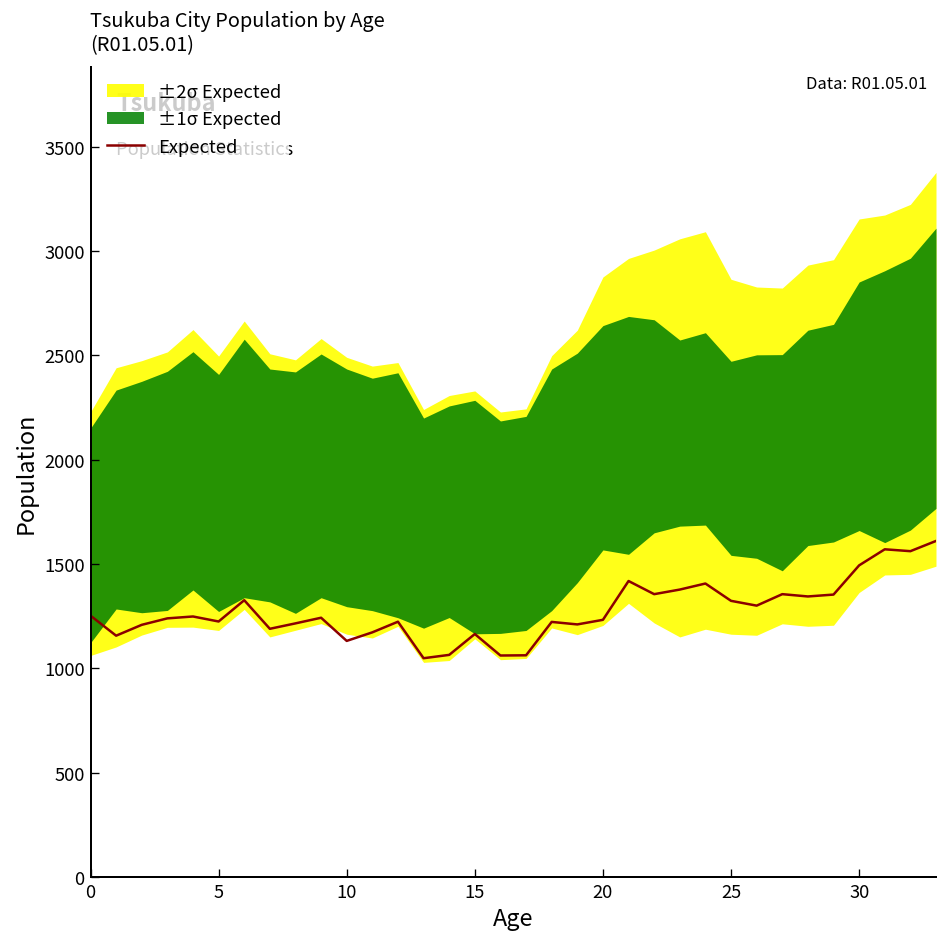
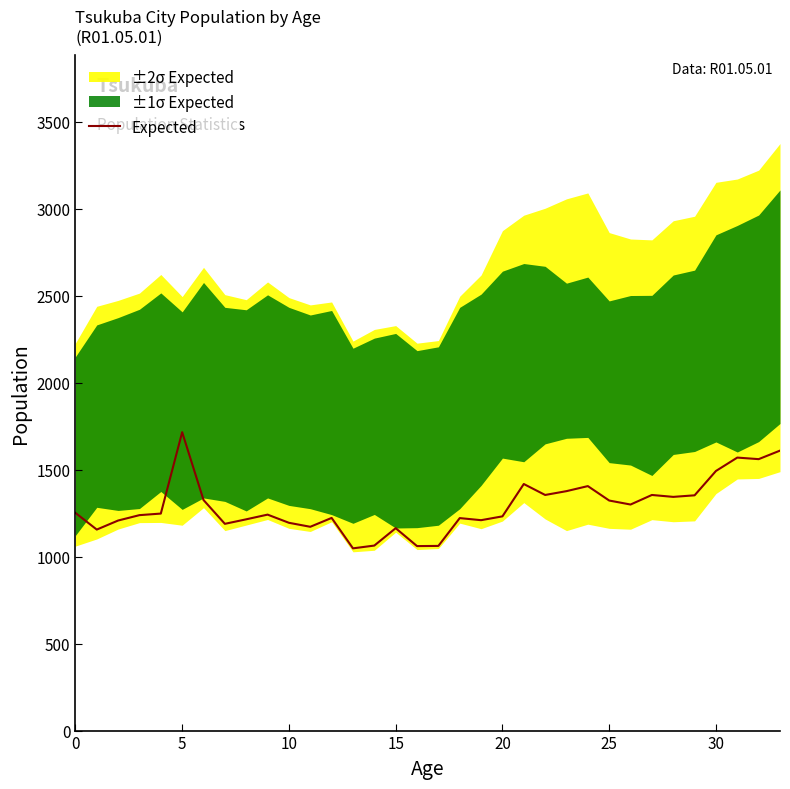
  {
    "Expected": {
      "0": 1250,
-     "5": 1220,
-     "10": 1130,
+     "5": 1720,
+     "10": 1200,
      "15": 1160,
      "20": 1230,
      "25": 1320,
      "30": 1490
    }
  }
